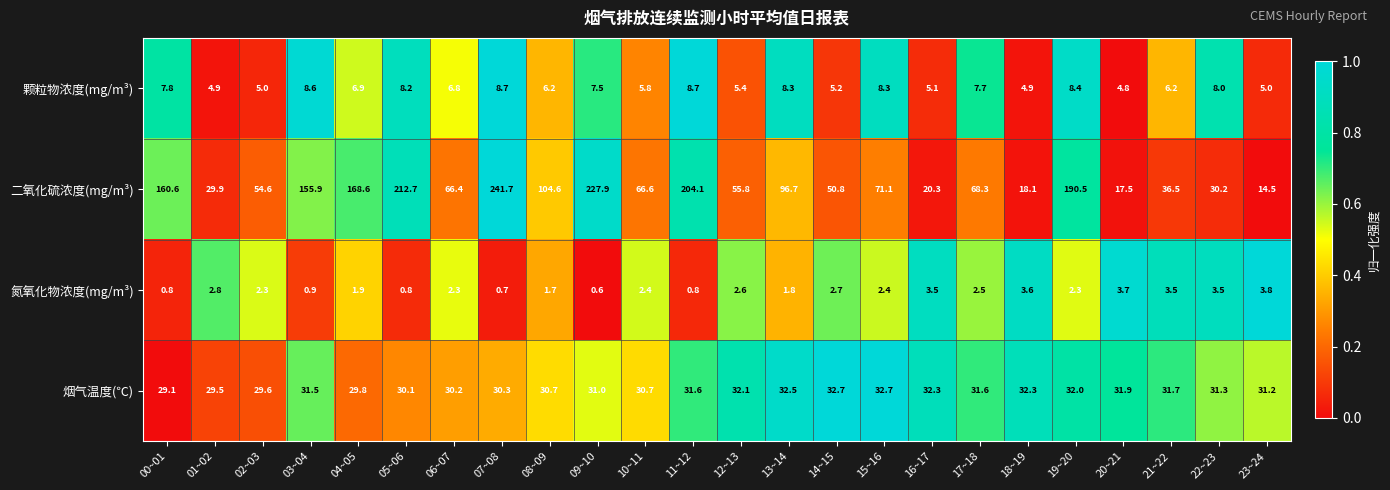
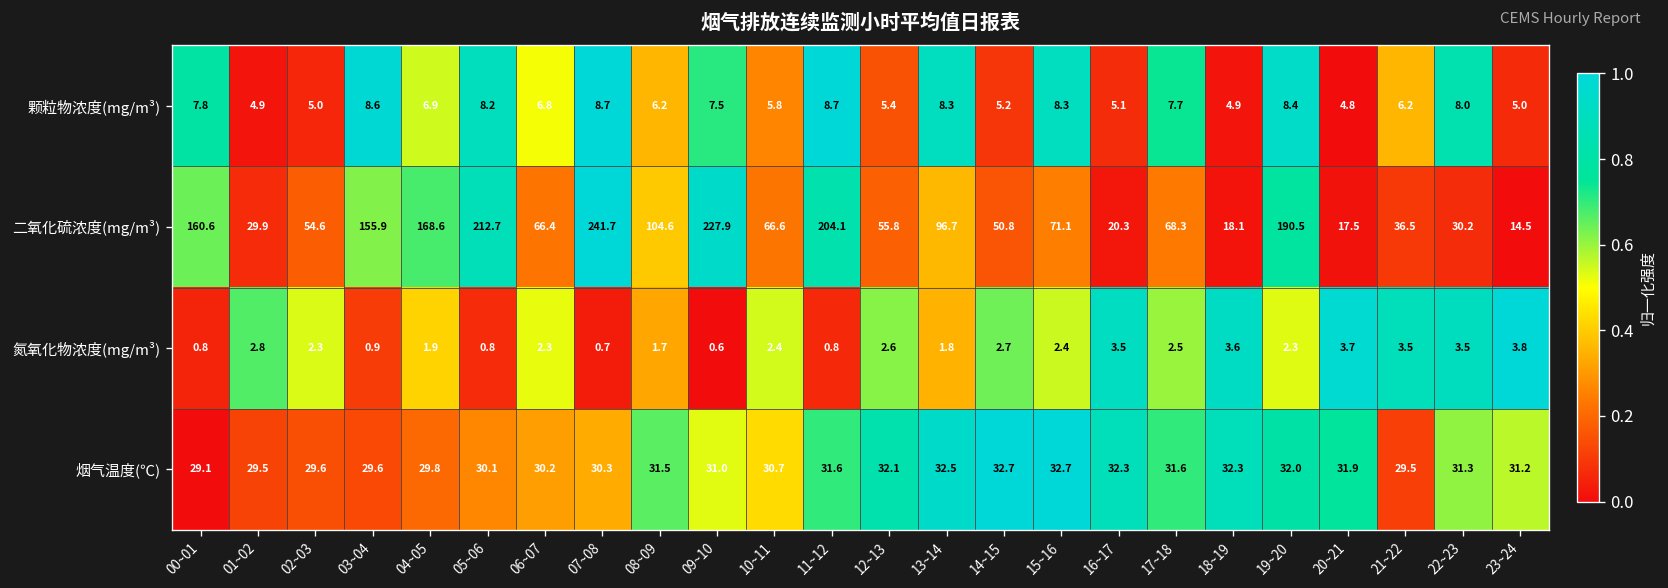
  {
    "颗粒物浓度(mg/m³)": {
      "00~01": 7.8,
      "01~02": 4.9,
      "02~03": 5.0,
      "03~04": 8.6,
      "04~05": 6.9,
      "05~06": 8.2,
      "06~07": 6.8,
      "07~08": 8.7,
      "08~09": 6.2,
      "09~10": 7.5,
      "10~11": 5.8,
      "11~12": 8.7,
      "12~13": 5.4,
      "13~14": 8.3,
      "14~15": 5.2,
      "15~16": 8.3,
      "16~17": 5.1,
      "17~18": 7.7,
      "18~19": 4.9,
      "19~20": 8.4,
      "20~21": 4.8,
      "21~22": 6.2,
      "22~23": 8.0,
      "23~24": 5.0
    },
    "二氧化硫浓度(mg/m³)": {
      "00~01": 160.6,
      "01~02": 29.9,
      "02~03": 54.6,
      "03~04": 155.9,
      "04~05": 168.6,
      "05~06": 212.7,
      "06~07": 66.4,
      "07~08": 241.7,
      "08~09": 104.6,
      "09~10": 227.9,
      "10~11": 66.6,
      "11~12": 204.1,
      "12~13": 55.8,
      "13~14": 96.7,
      "14~15": 50.8,
      "15~16": 71.1,
      "16~17": 20.3,
      "17~18": 68.3,
      "18~19": 18.1,
      "19~20": 190.5,
      "20~21": 17.5,
      "21~22": 36.5,
      "22~23": 30.2,
      "23~24": 14.5
    },
    "氮氧化物浓度(mg/m³)": {
      "00~01": 0.8,
      "01~02": 2.8,
      "02~03": 2.3,
      "03~04": 0.9,
      "04~05": 1.9,
      "05~06": 0.8,
      "06~07": 2.3,
      "07~08": 0.7,
      "08~09": 1.7,
      "09~10": 0.6,
      "10~11": 2.4,
      "11~12": 0.8,
      "12~13": 2.6,
      "13~14": 1.8,
      "14~15": 2.7,
      "15~16": 2.4,
      "16~17": 3.5,
      "17~18": 2.5,
      "18~19": 3.6,
      "19~20": 2.3,
      "20~21": 3.7,
      "21~22": 3.5,
      "22~23": 3.5,
      "23~24": 3.8
    },
    "烟气温度(℃)": {
      "00~01": 29.1,
      "01~02": 29.5,
      "02~03": 29.6,
-     "03~04": 31.5,
+     "03~04": 29.6,
      "04~05": 29.8,
      "05~06": 30.1,
      "06~07": 30.2,
      "07~08": 30.3,
-     "08~09": 30.7,
+     "08~09": 31.5,
      "09~10": 31.0,
      "10~11": 30.7,
      "11~12": 31.6,
      "12~13": 32.1,
      "13~14": 32.5,
      "14~15": 32.7,
      "15~16": 32.7,
      "16~17": 32.3,
      "17~18": 31.6,
      "18~19": 32.3,
      "19~20": 32.0,
      "20~21": 31.9,
-     "21~22": 31.7,
+     "21~22": 29.5,
      "22~23": 31.3,
      "23~24": 31.2
    }
  }
